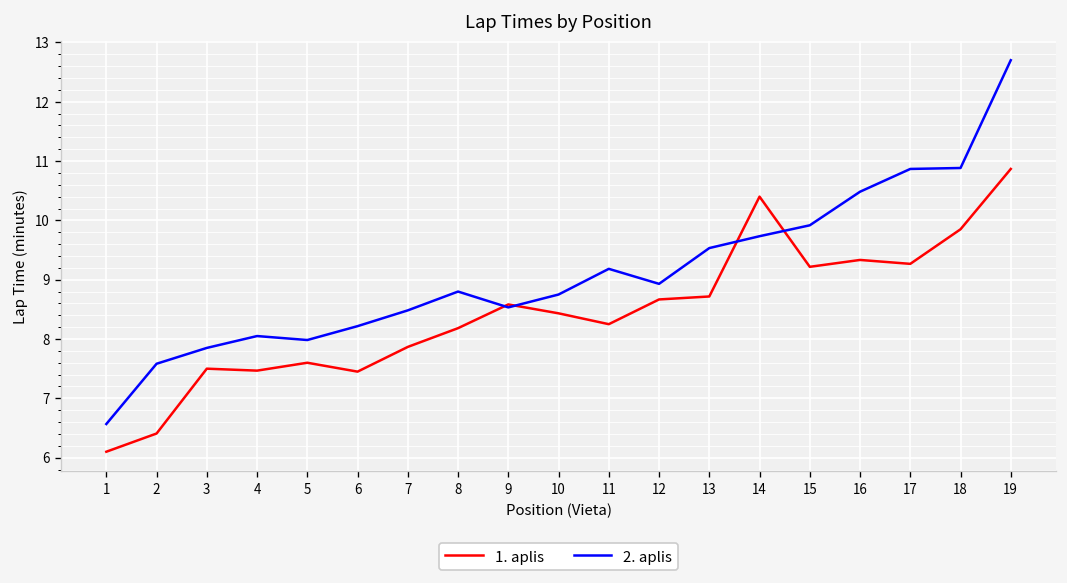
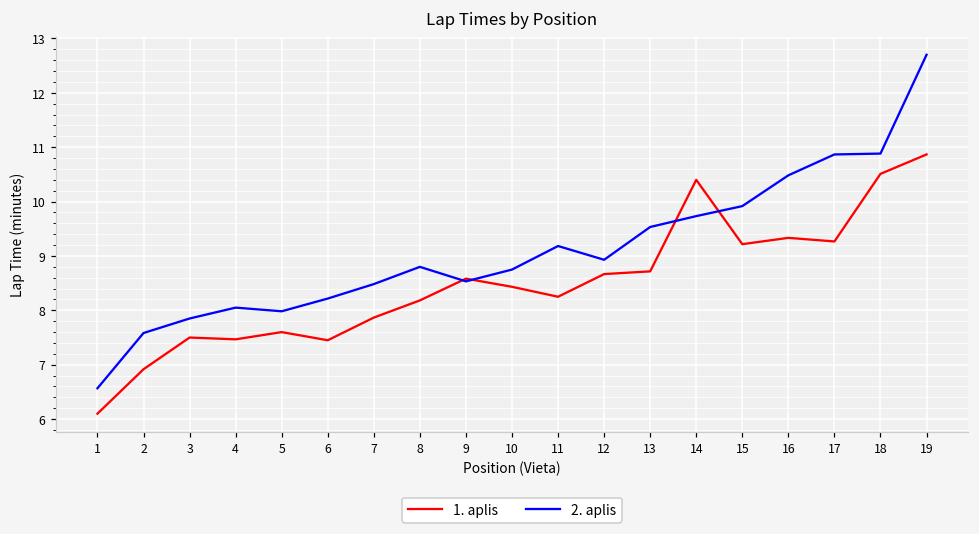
  {
    "1. aplis": {
      "1": 6.1,
-     "2": 6.4,
+     "2": 6.9,
      "3": 7.5,
      "4": 7.5,
      "5": 7.6,
      "6": 7.5,
      "7": 7.9,
      "8": 8.2,
      "10": 8.4,
      "11": 8.3,
      "12": 8.7,
      "13": 8.7,
      "14": 10.4,
      "15": 9.2,
      "16": 9.3,
      "17": 9.3,
-     "18": 9.9,
+     "18": 10.5,
      "19": 10.9
    },
    "2. aplis": {
      "1": 6.6,
      "2": 7.6,
      "3": 7.9,
      "4": 8.1,
      "5": 8.0,
      "6": 8.2,
      "7": 8.5,
      "8": 8.8,
      "10": 8.8,
      "11": 9.2,
      "12": 8.9,
      "13": 9.5,
      "14": 9.7,
      "15": 9.9,
      "16": 10.5,
      "17": 10.9,
      "18": 10.9,
      "19": 12.7
    }
  }
